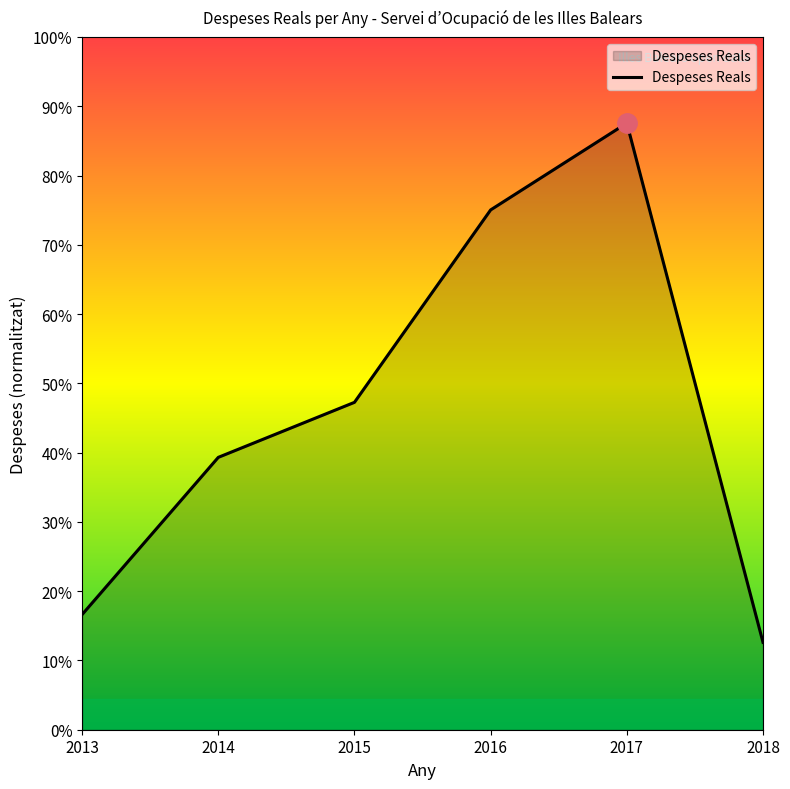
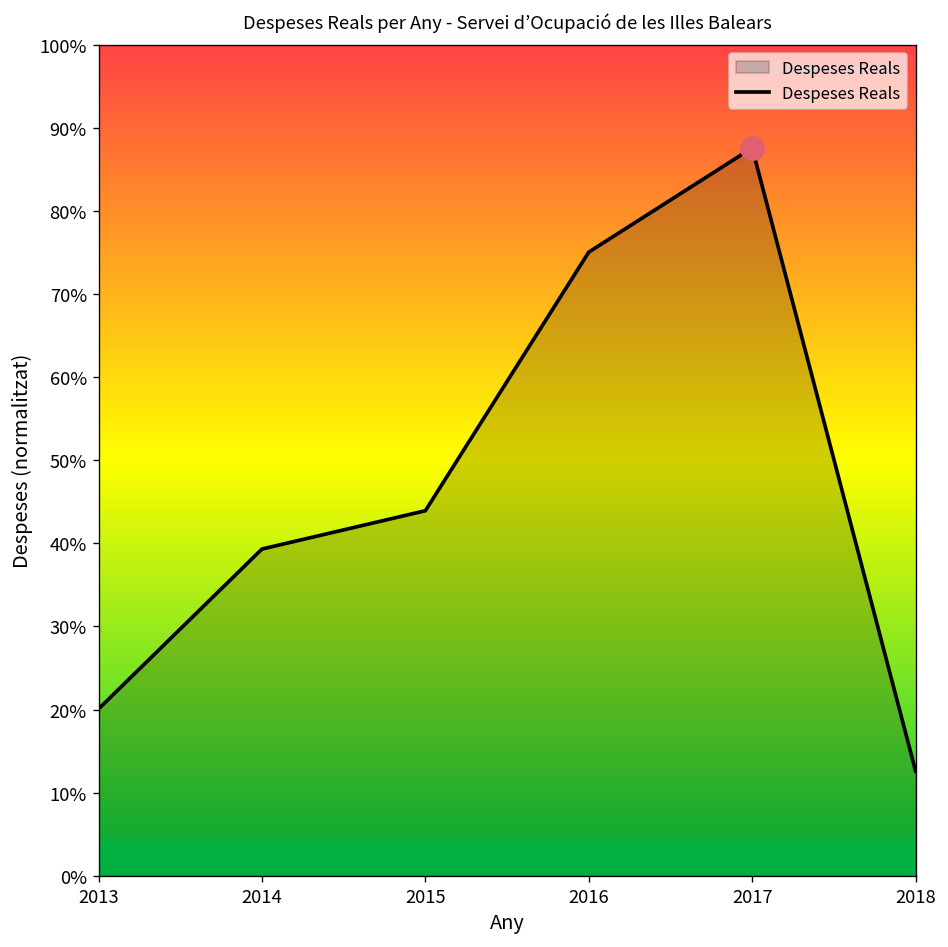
  {
    "Despeses Reals": {
-     "2013": "17%",
+     "2013": "20%",
      "2014": "39%",
-     "2015": "47%",
+     "2015": "44%",
      "2016": "75%",
      "2018": "13%"
    }
  }
